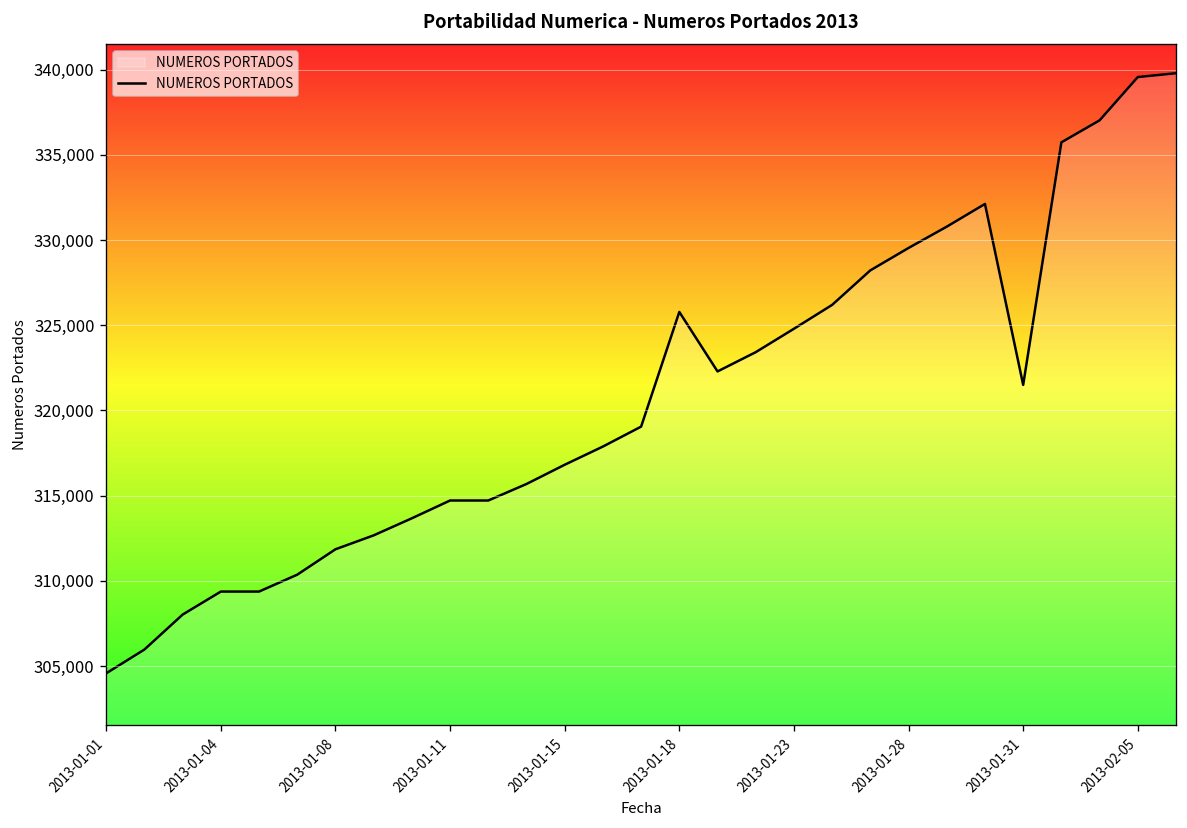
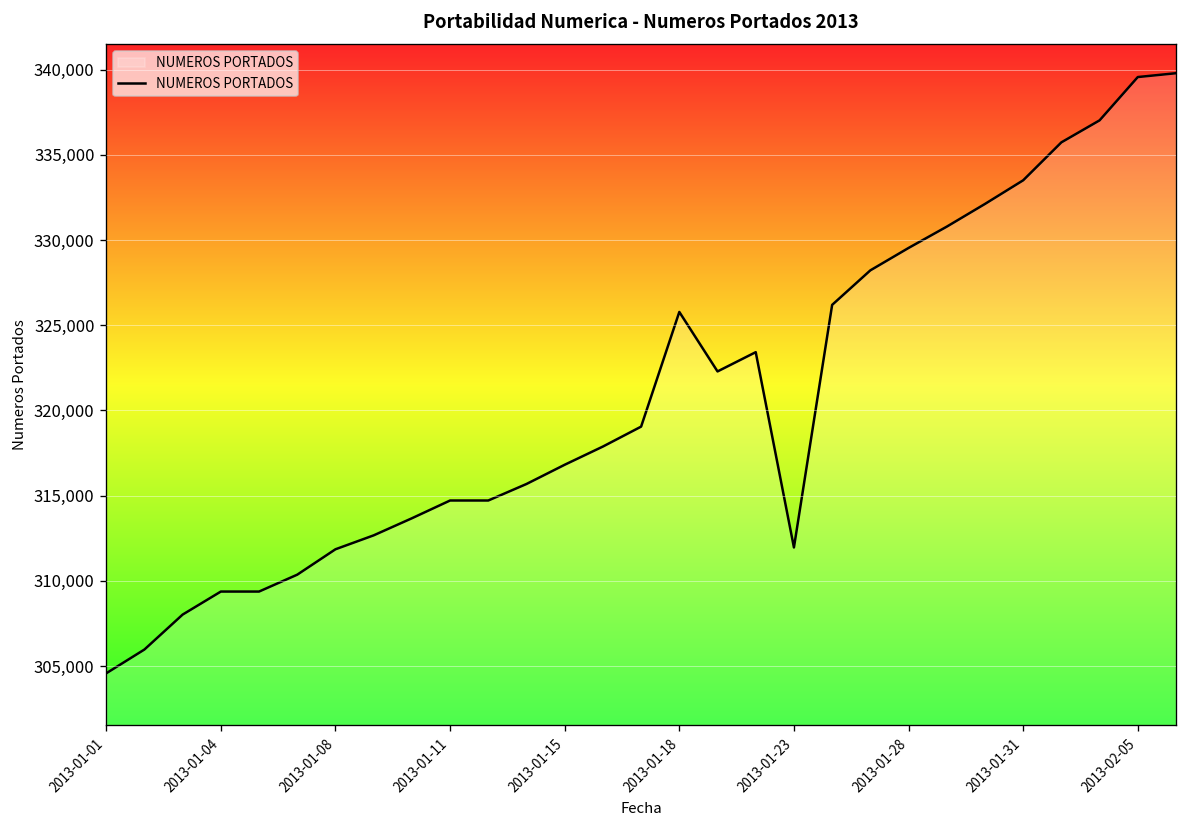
  {
    "2013-01-01": "304,600",
    "2013-01-04": "309,400",
    "2013-01-08": "311,900",
    "2013-01-11": "314,700",
    "2013-01-15": "316,800",
    "2013-01-18": "325,800",
-   "2013-01-23": "324,800",
+   "2013-01-23": "312,000",
    "2013-01-28": "329,500",
-   "2013-01-31": "321,500",
+   "2013-01-31": "333,500",
    "2013-02-05": "339,600"
  }
